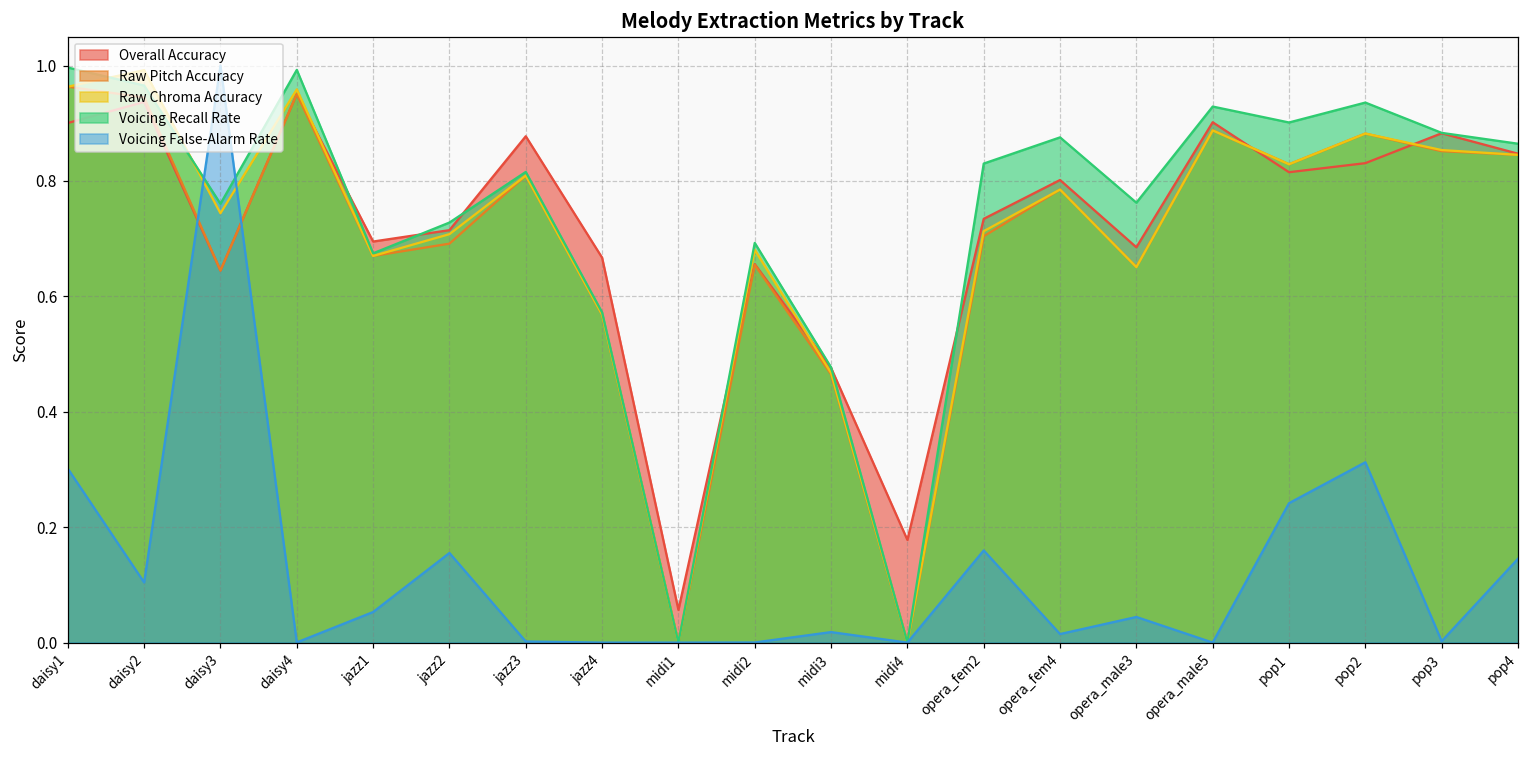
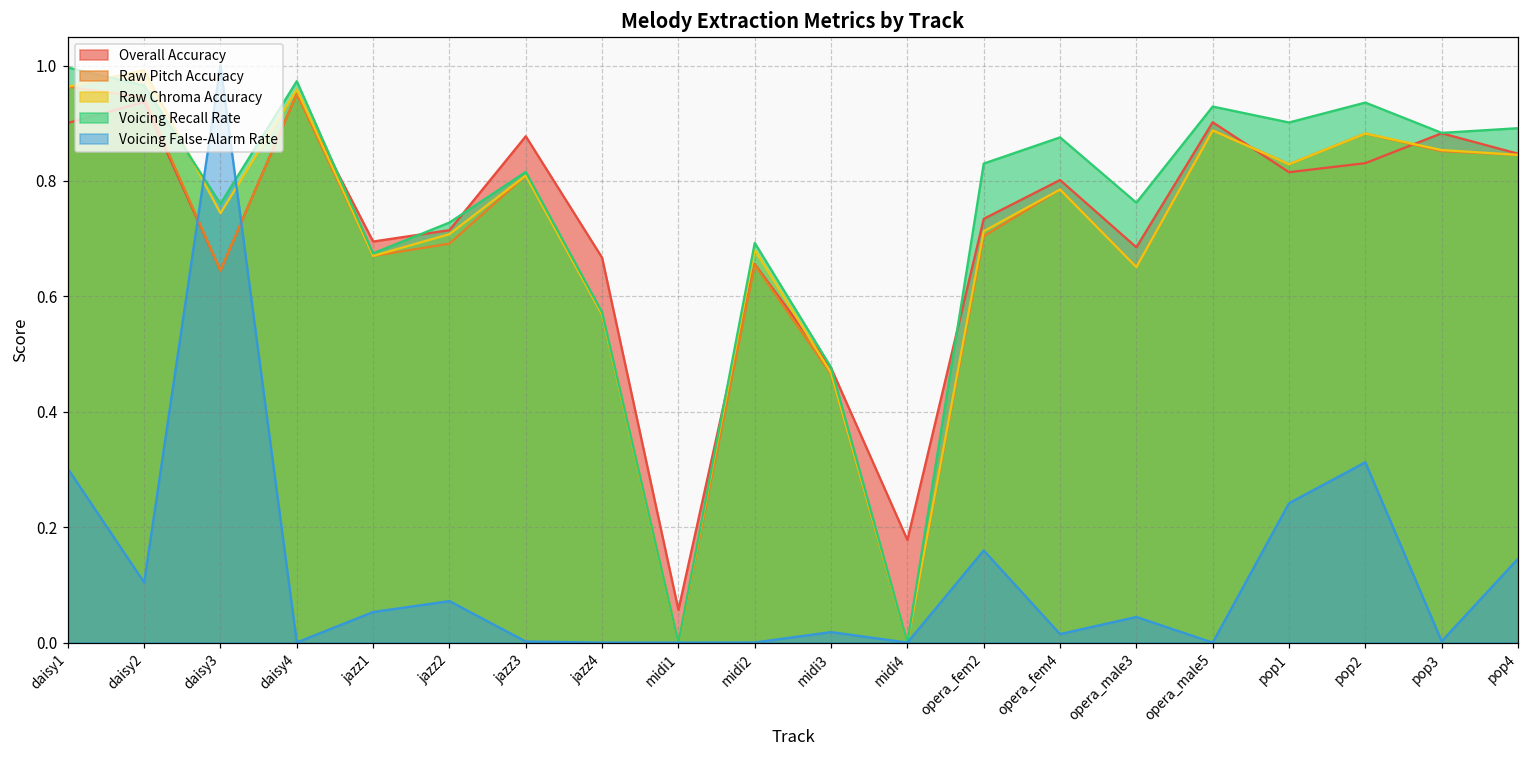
  {
    "Raw Chroma Accuracy": {
      "daisy3": 0.74,
      "daisy4": 0.96,
      "jazz2": 0.71,
      "midi2": 0.68,
      "opera_fem2": 0.71
    },
    "Voicing Recall Rate": {
      "daisy1": 1.00,
      "daisy3": 0.76,
-     "daisy4": 0.99,
+     "daisy4": 0.97,
      "jazz2": 0.73,
      "jazz3": 0.82,
      "midi2": 0.69,
      "opera_fem2": 0.83,
      "opera_fem4": 0.88,
      "opera_male3": 0.76,
      "opera_male5": 0.93,
      "pop1": 0.90,
      "pop2": 0.94,
-     "pop4": 0.86
+     "pop4": 0.89
    },
    "Voicing False-Alarm Rate": {
      "daisy1": 0.30,
      "daisy2": 0.10,
      "daisy4": 0.00,
      "jazz1": 0.05,
-     "jazz2": 0.16,
+     "jazz2": 0.07,
      "jazz3": 0.00,
      "jazz4": 0.00,
      "midi2": 0.00,
      "midi3": 0.02,
      "opera_fem2": 0.16,
      "opera_fem4": 0.01,
      "opera_male3": 0.04,
      "opera_male5": 0.00,
      "pop1": 0.24,
      "pop2": 0.31,
      "pop3": 0.00,
      "pop4": 0.15
    }
  }
